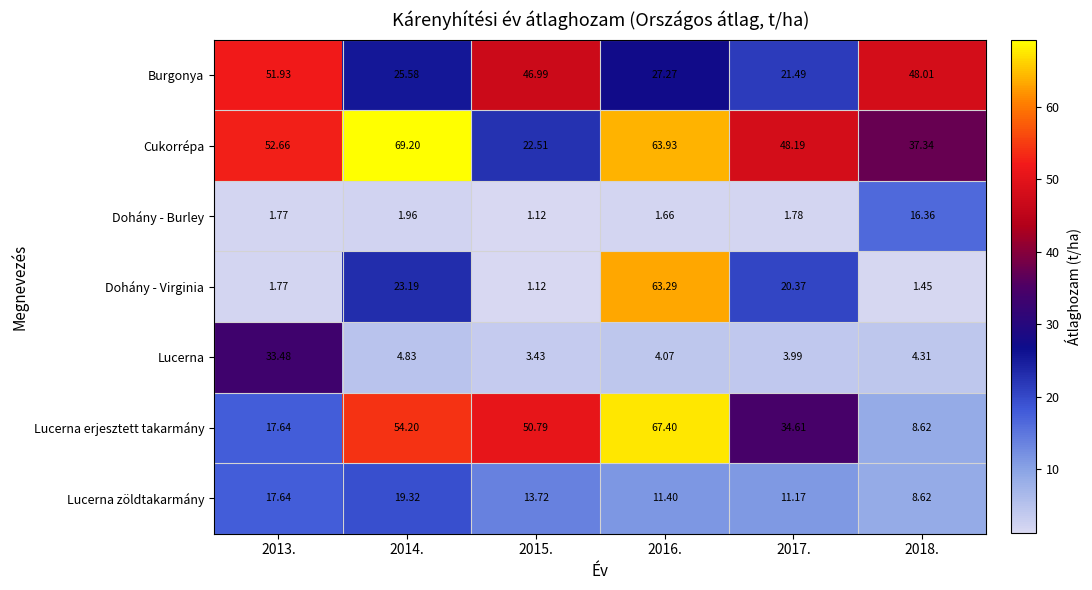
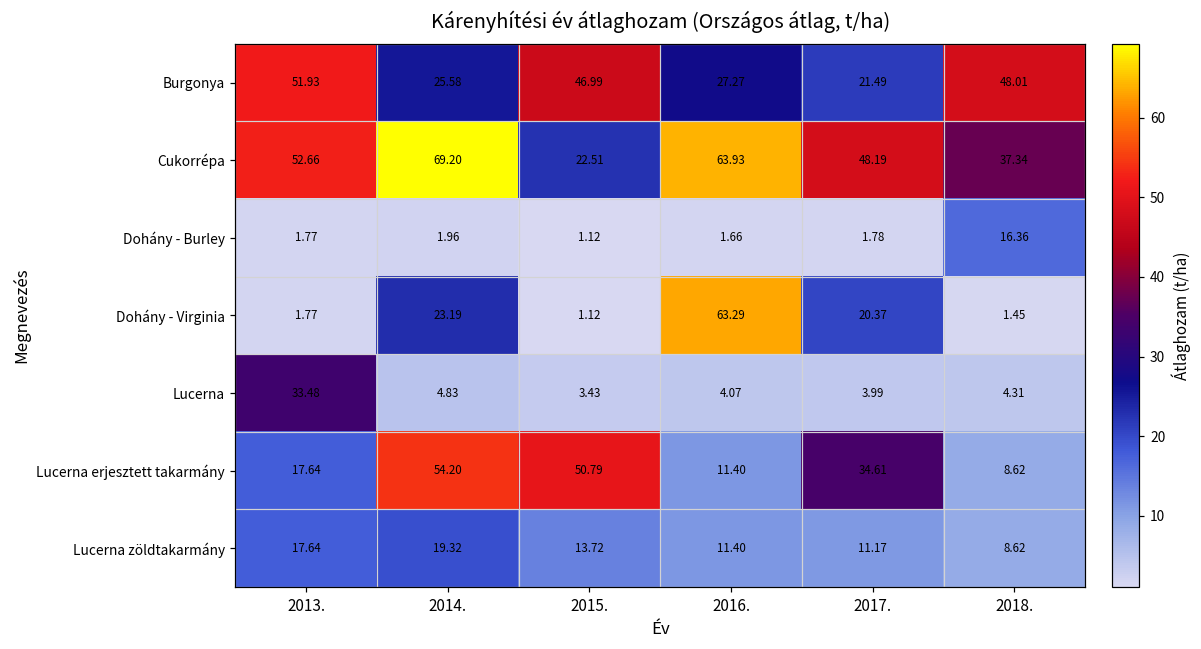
  {
    "Burgonya": {
      "2013.": 51.93,
      "2014.": 25.58,
      "2015.": 46.99,
      "2016.": 27.27,
      "2017.": 21.49,
      "2018.": 48.01
    },
    "Cukorrépa": {
      "2013.": 52.66,
      "2014.": 69.20,
      "2015.": 22.51,
      "2016.": 63.93,
      "2017.": 48.19,
      "2018.": 37.34
    },
    "Dohány - Burley": {
      "2013.": 1.77,
      "2014.": 1.96,
      "2015.": 1.12,
      "2016.": 1.66,
      "2017.": 1.78,
      "2018.": 16.36
    },
    "Dohány - Virginia": {
      "2013.": 1.77,
      "2014.": 23.19,
      "2015.": 1.12,
      "2016.": 63.29,
      "2017.": 20.37,
      "2018.": 1.45
    },
    "Lucerna": {
      "2013.": 33.48,
      "2014.": 4.83,
      "2015.": 3.43,
      "2016.": 4.07,
      "2017.": 3.99,
      "2018.": 4.31
    },
    "Lucerna erjesztett takarmány": {
      "2013.": 17.64,
      "2014.": 54.20,
      "2015.": 50.79,
-     "2016.": 67.40,
+     "2016.": 11.40,
      "2017.": 34.61,
      "2018.": 8.62
    },
    "Lucerna zöldtakarmány": {
      "2013.": 17.64,
      "2014.": 19.32,
      "2015.": 13.72,
      "2016.": 11.40,
      "2017.": 11.17,
      "2018.": 8.62
    }
  }
